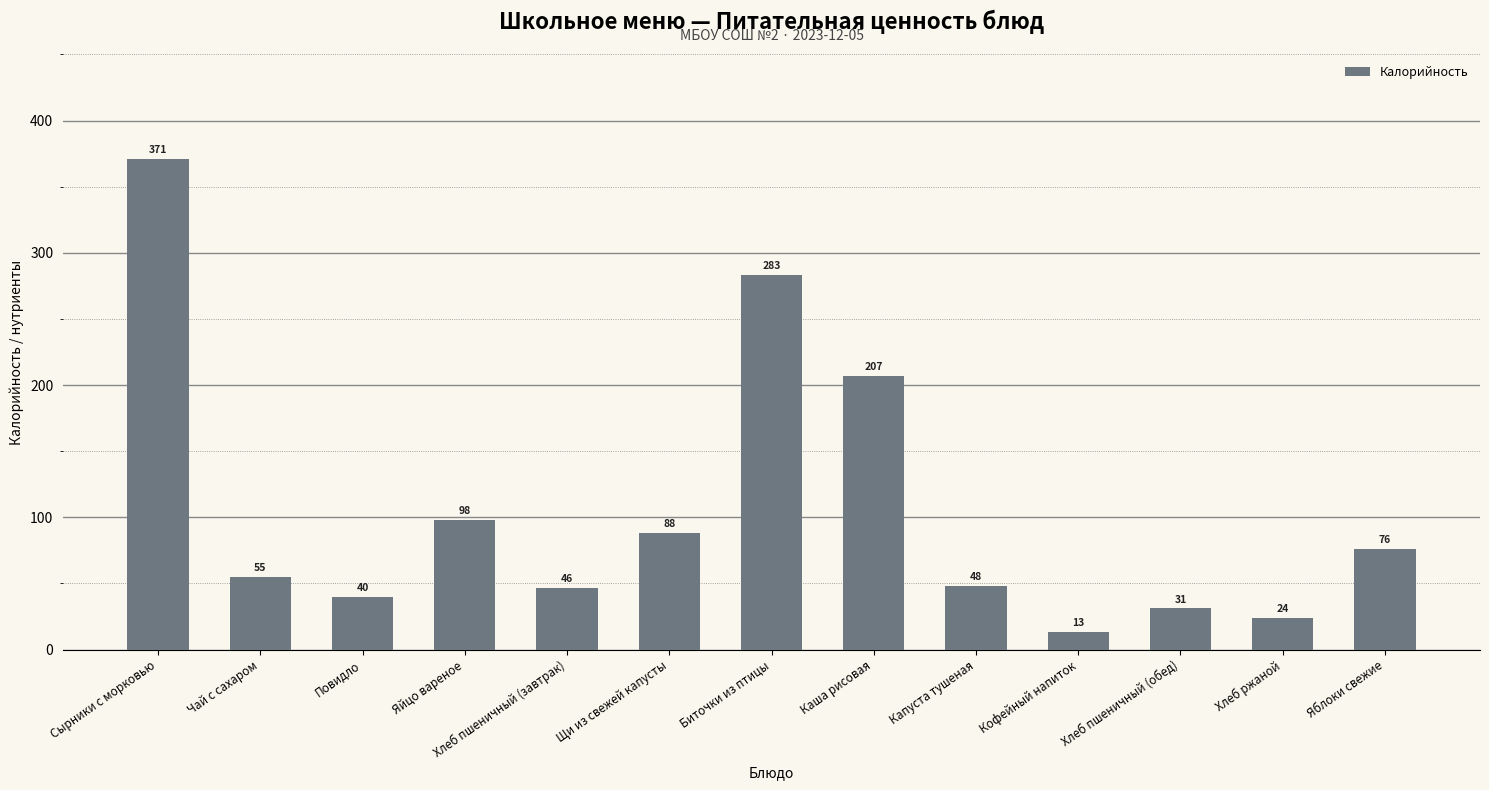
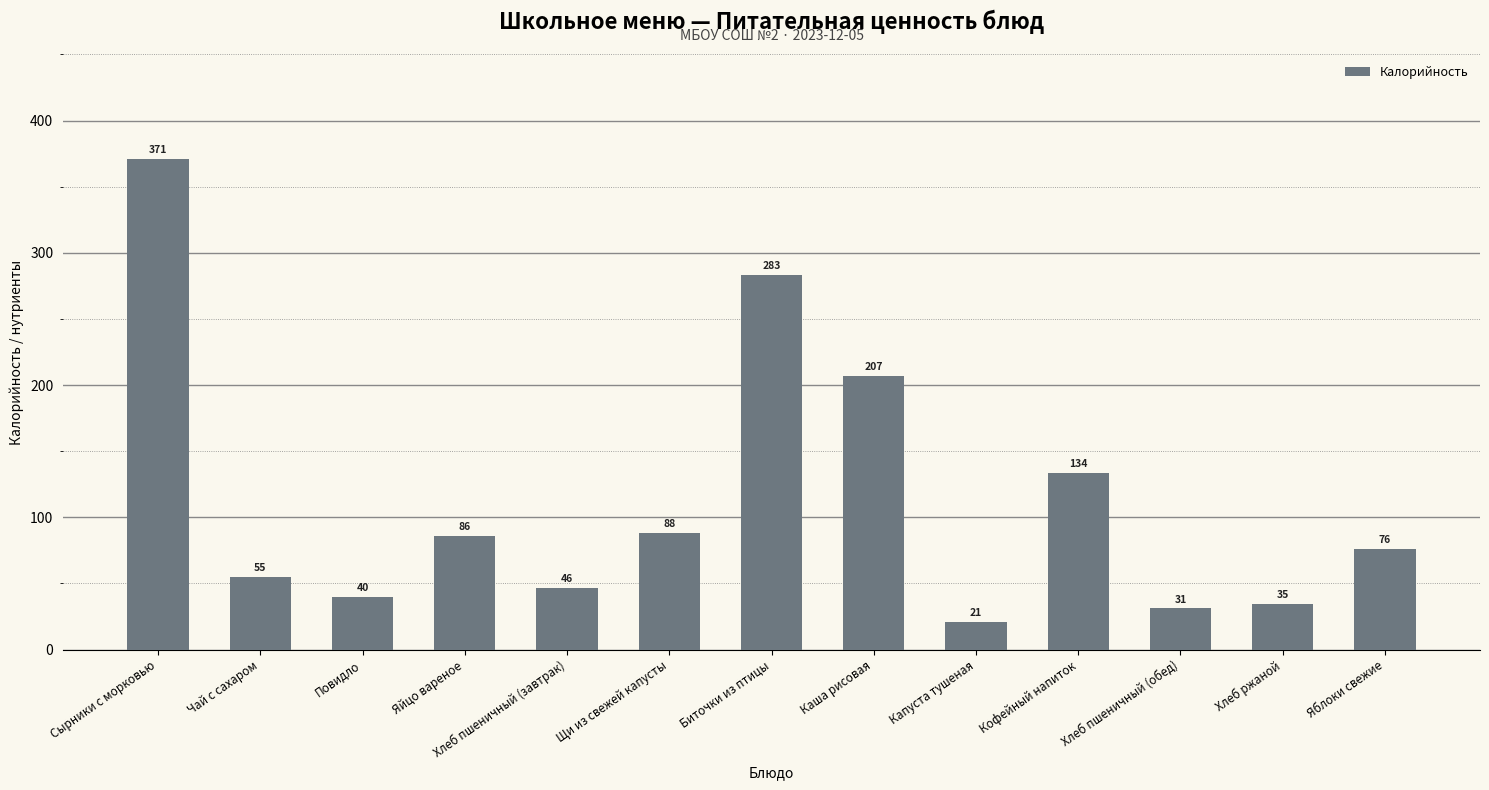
  {
    "Сырники с морковью": 371,
    "Чай с сахаром": 55,
    "Повидло": 40,
-   "Яйцо вареное": 98,
+   "Яйцо вареное": 86,
    "Хлеб пшеничный (завтрак)": 46,
    "Щи из свежей капусты": 88,
    "Биточки из птицы": 283,
    "Каша рисовая": 207,
-   "Капуста тушеная": 48,
-   "Кофейный напиток": 13,
+   "Капуста тушеная": 21,
+   "Кофейный напиток": 134,
    "Хлеб пшеничный (обед)": 31,
-   "Хлеб ржаной": 24,
+   "Хлеб ржаной": 35,
    "Яблоки свежие": 76
  }
